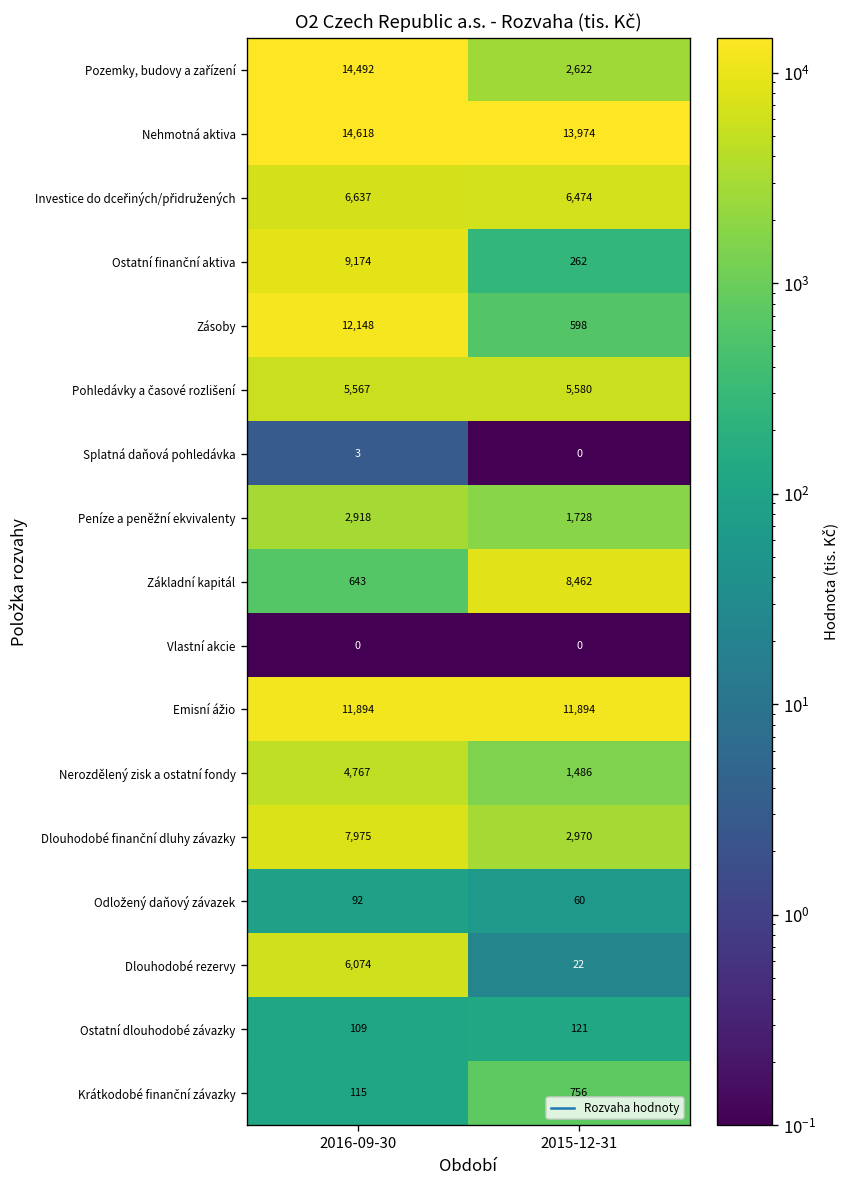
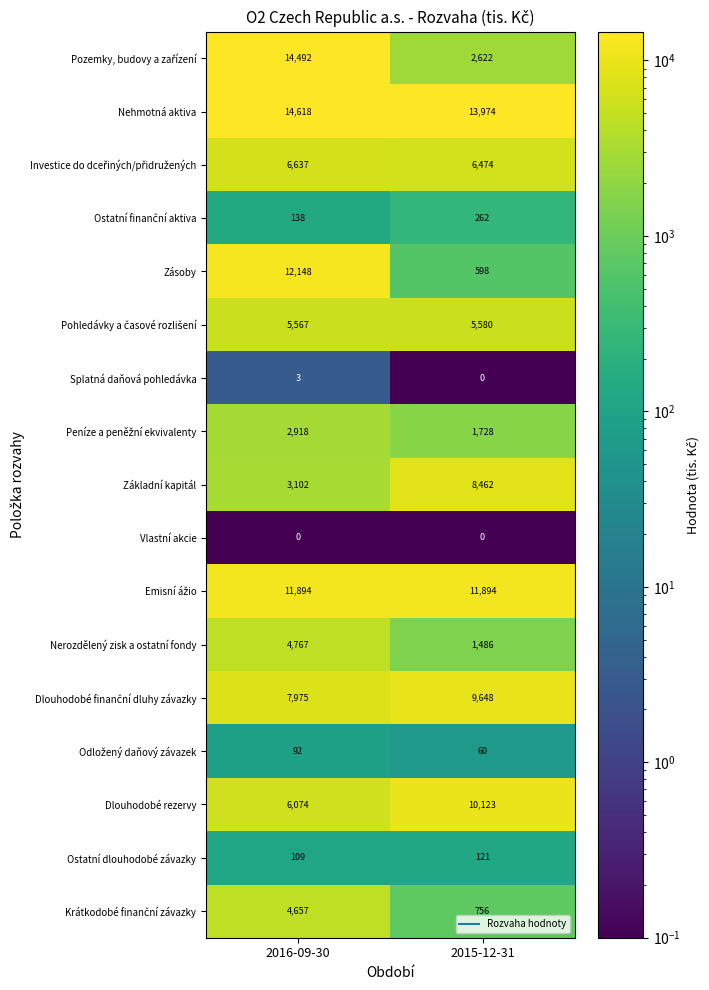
  {
    "Pozemky, budovy a zařízení": {
      "2016-09-30": "14,492",
      "2015-12-31": "2,622"
    },
    "Nehmotná aktiva": {
      "2016-09-30": "14,618",
      "2015-12-31": "13,974"
    },
    "Investice do dceřiných/přidružených": {
      "2016-09-30": "6,637",
      "2015-12-31": "6,474"
    },
    "Ostatní finanční aktiva": {
-     "2016-09-30": "9,174",
+     "2016-09-30": "138",
      "2015-12-31": "262"
    },
    "Zásoby": {
      "2016-09-30": "12,148",
      "2015-12-31": "598"
    },
    "Pohledávky a časové rozlišení": {
      "2016-09-30": "5,567",
      "2015-12-31": "5,580"
    },
    "Splatná daňová pohledávka": {
      "2016-09-30": "3",
      "2015-12-31": "0"
    },
    "Peníze a peněžní ekvivalenty": {
      "2016-09-30": "2,918",
      "2015-12-31": "1,728"
    },
    "Základní kapitál": {
-     "2016-09-30": "643",
+     "2016-09-30": "3,102",
      "2015-12-31": "8,462"
    },
    "Vlastní akcie": {
      "2016-09-30": "0",
      "2015-12-31": "0"
    },
    "Emisní ážio": {
      "2016-09-30": "11,894",
      "2015-12-31": "11,894"
    },
    "Nerozdělený zisk a ostatní fondy": {
      "2016-09-30": "4,767",
      "2015-12-31": "1,486"
    },
    "Dlouhodobé finanční dluhy závazky": {
      "2016-09-30": "7,975",
-     "2015-12-31": "2,970"
+     "2015-12-31": "9,648"
    },
    "Odložený daňový závazek": {
      "2016-09-30": "92",
      "2015-12-31": "60"
    },
    "Dlouhodobé rezervy": {
      "2016-09-30": "6,074",
-     "2015-12-31": "22"
+     "2015-12-31": "10,123"
    },
    "Ostatní dlouhodobé závazky": {
      "2016-09-30": "109",
      "2015-12-31": "121"
    },
    "Krátkodobé finanční závazky": {
-     "2016-09-30": "115"
+     "2016-09-30": "4,657"
    }
  }
